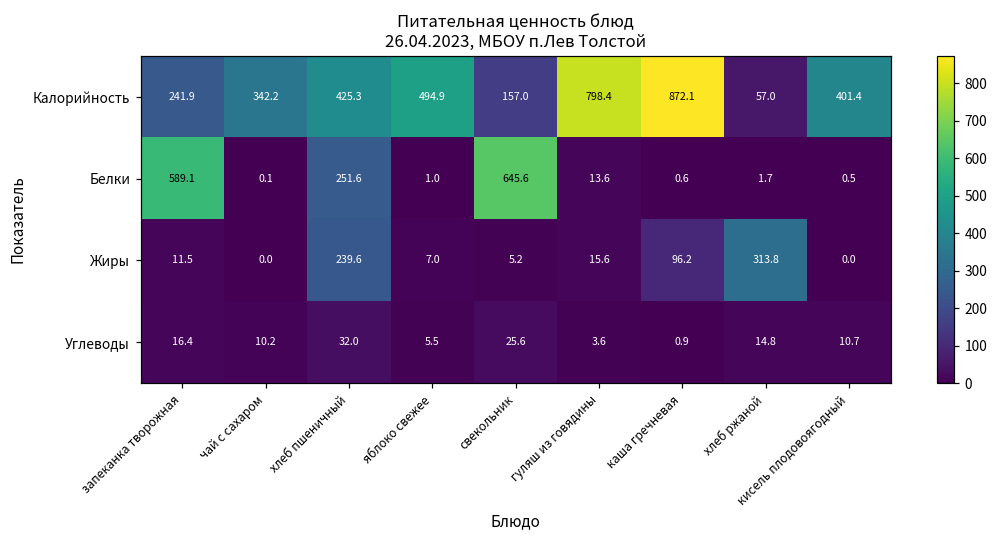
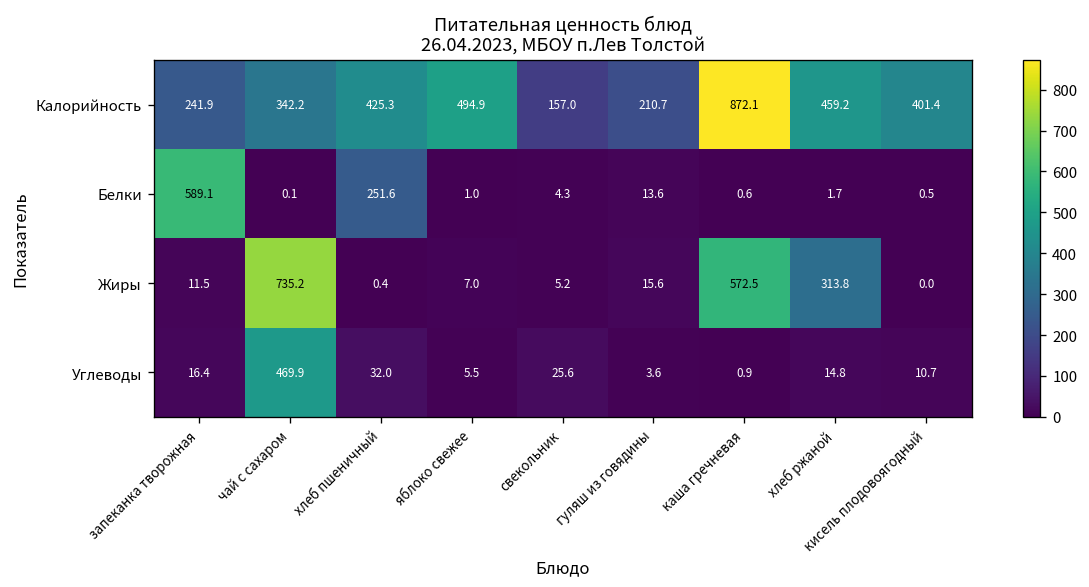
  {
    "Калорийность": {
      "запеканка творожная": 241.9,
      "чай с сахаром": 342.2,
      "хлеб пшеничный": 425.3,
      "яблоко свежее": 494.9,
      "свекольник": 157.0,
-     "гуляш из говядины": 798.4,
+     "гуляш из говядины": 210.7,
      "каша гречневая": 872.1,
-     "хлеб ржаной": 57.0,
+     "хлеб ржаной": 459.2,
      "кисель плодовоягодный": 401.4
    },
    "Белки": {
      "запеканка творожная": 589.1,
      "чай с сахаром": 0.1,
      "хлеб пшеничный": 251.6,
      "яблоко свежее": 1.0,
-     "свекольник": 645.6,
+     "свекольник": 4.3,
      "гуляш из говядины": 13.6,
      "каша гречневая": 0.6,
      "хлеб ржаной": 1.7,
      "кисель плодовоягодный": 0.5
    },
    "Жиры": {
      "запеканка творожная": 11.5,
-     "чай с сахаром": 0.0,
-     "хлеб пшеничный": 239.6,
+     "чай с сахаром": 735.2,
+     "хлеб пшеничный": 0.4,
      "яблоко свежее": 7.0,
      "свекольник": 5.2,
      "гуляш из говядины": 15.6,
-     "каша гречневая": 96.2,
+     "каша гречневая": 572.5,
      "хлеб ржаной": 313.8,
      "кисель плодовоягодный": 0.0
    },
    "Углеводы": {
      "запеканка творожная": 16.4,
-     "чай с сахаром": 10.2,
+     "чай с сахаром": 469.9,
      "хлеб пшеничный": 32.0,
      "яблоко свежее": 5.5,
      "свекольник": 25.6,
      "гуляш из говядины": 3.6,
      "каша гречневая": 0.9,
      "хлеб ржаной": 14.8,
      "кисель плодовоягодный": 10.7
    }
  }
